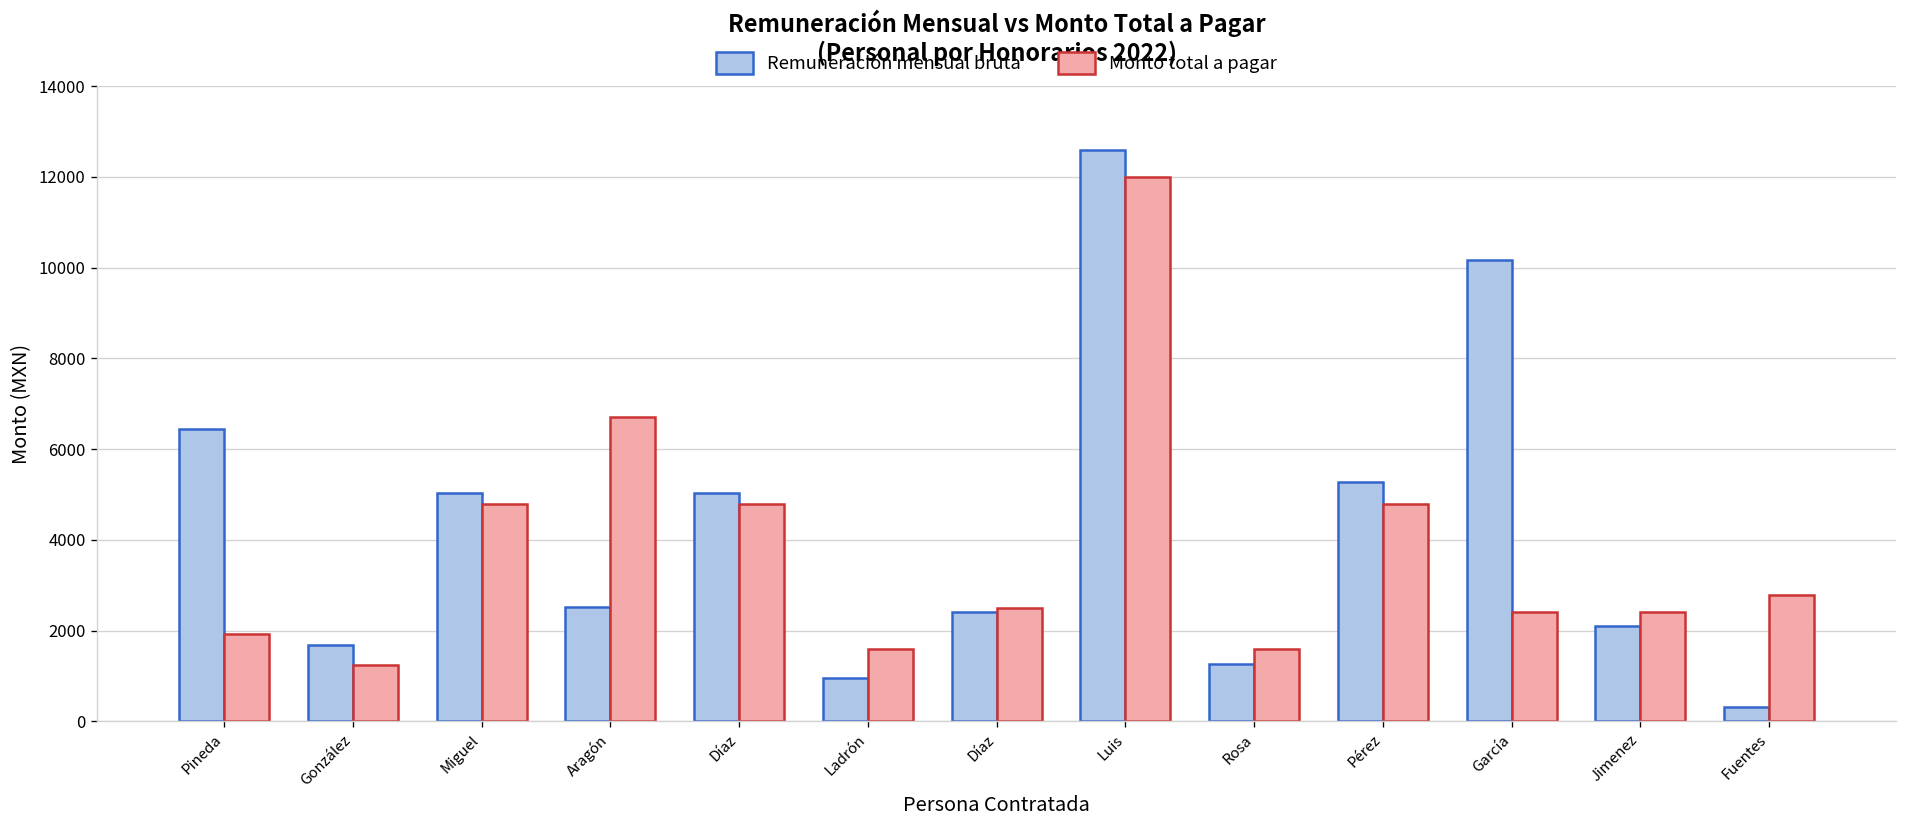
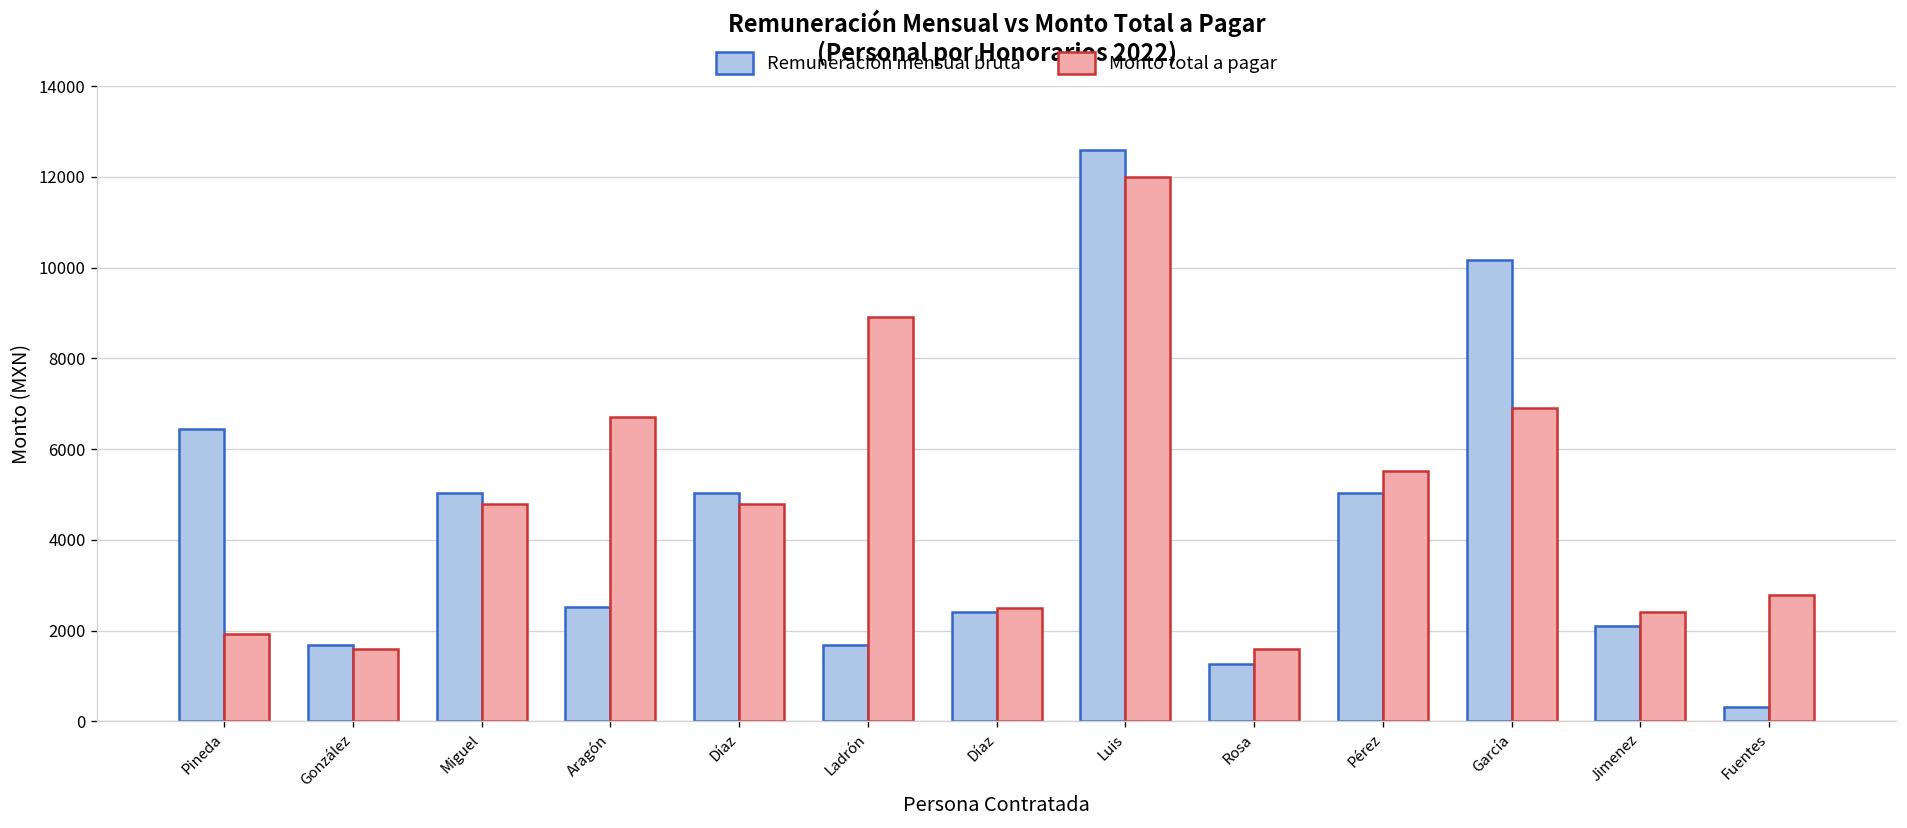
  {
    "Remuneración mensual bruta": {
      "Pineda": 6400,
      "González": 1700,
      "Miguel": 5000,
      "Aragón": 2500,
-     "Ladrón": 1000,
+     "Ladrón": 1700,
      "Luis": 12600,
      "Rosa": 1300,
-     "Pérez": 5300,
+     "Pérez": 5000,
      "García": 10200,
      "Jimenez": 2100,
      "Fuentes": 300
    },
    "Monto total a pagar": {
      "Pineda": 1900,
-     "González": 1200,
+     "González": 1600,
      "Miguel": 4800,
      "Aragón": 6700,
-     "Ladrón": 1600,
+     "Ladrón": 8900,
      "Luis": 12000,
      "Rosa": 1600,
-     "Pérez": 4800,
-     "García": 2400,
+     "Pérez": 5500,
+     "García": 6900,
      "Jimenez": 2400,
      "Fuentes": 2800
    }
  }
